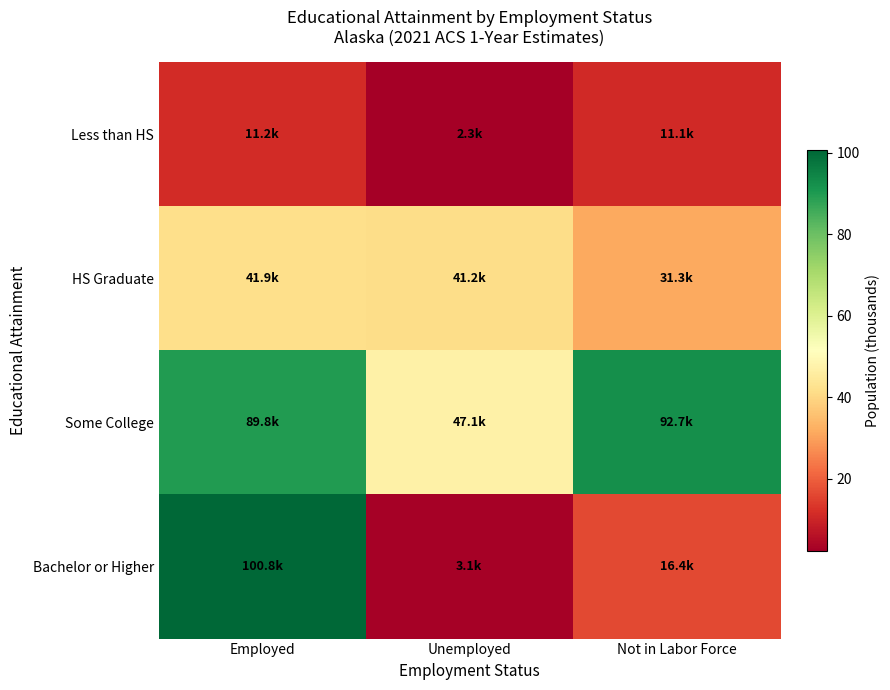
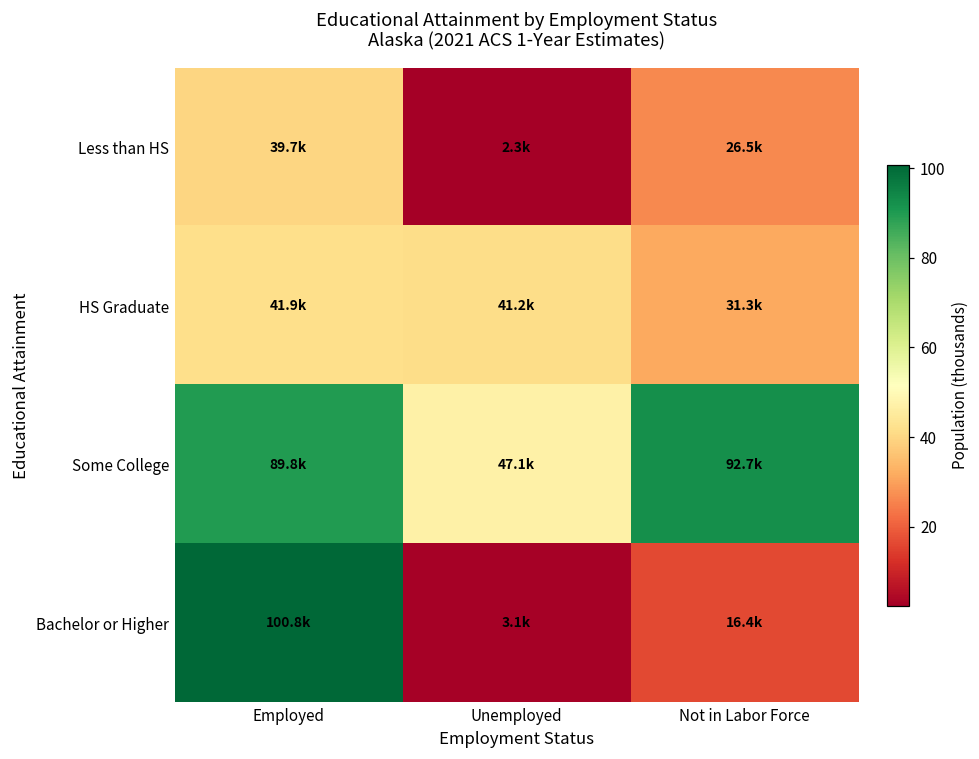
  {
    "Less than HS": {
-     "Employed": "11.2k",
+     "Employed": "39.7k",
      "Unemployed": "2.3k",
-     "Not in Labor Force": "11.1k"
+     "Not in Labor Force": "26.5k"
    },
    "HS Graduate": {
      "Employed": "41.9k",
      "Unemployed": "41.2k",
      "Not in Labor Force": "31.3k"
    },
    "Some College": {
      "Employed": "89.8k",
      "Unemployed": "47.1k",
      "Not in Labor Force": "92.7k"
    },
    "Bachelor or Higher": {
      "Employed": "100.8k",
      "Unemployed": "3.1k",
      "Not in Labor Force": "16.4k"
    }
  }
